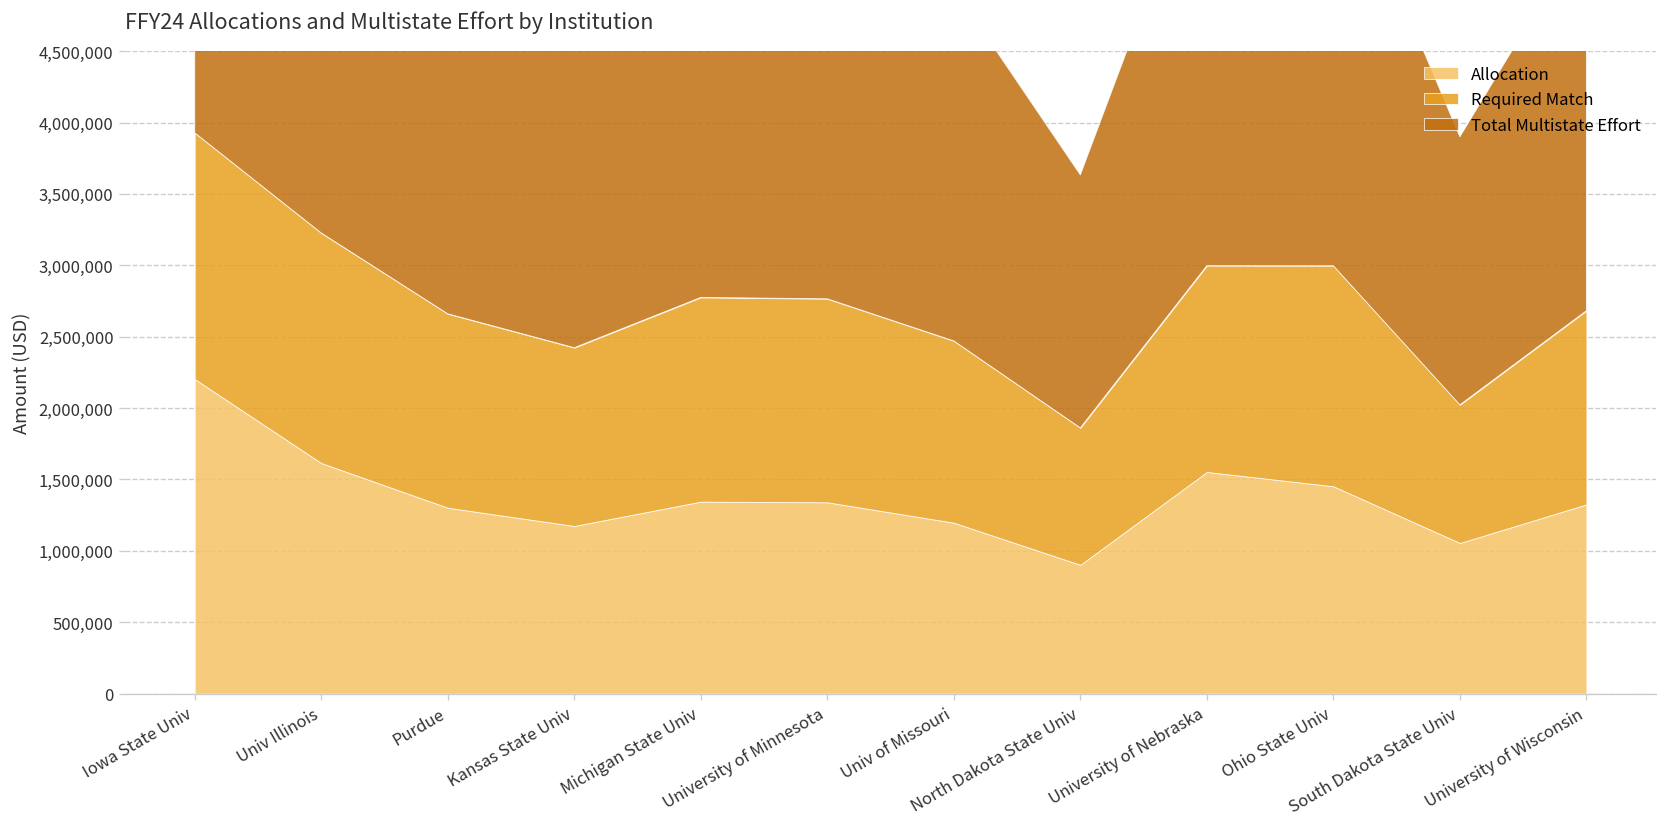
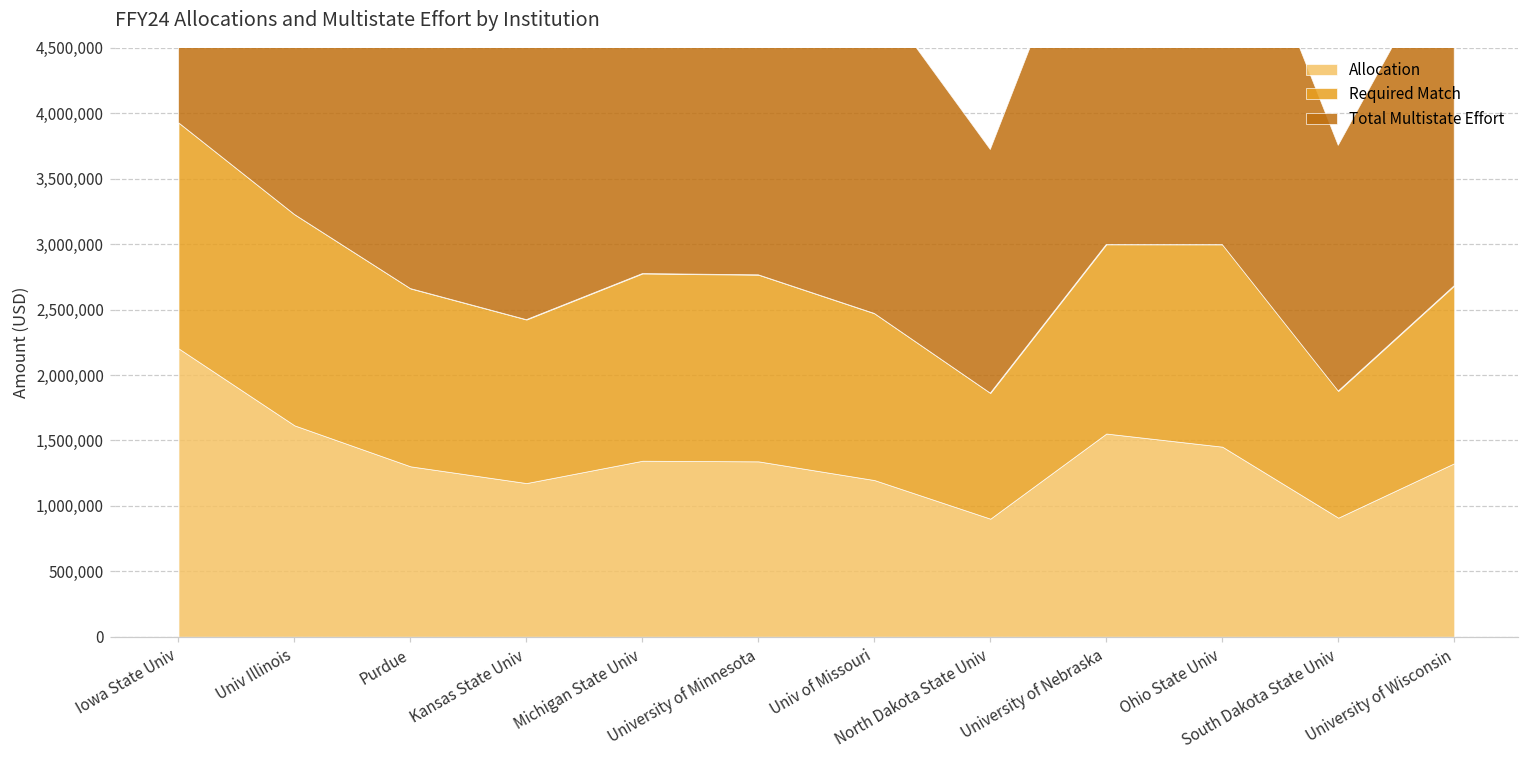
  {
    "Allocation": {
      "Iowa State Univ": "2,200,000",
      "Univ Illinois": "1,620,000",
      "Purdue": "1,300,000",
      "Kansas State Univ": "1,170,000",
      "Michigan State Univ": "1,340,000",
      "University of Minnesota": "1,340,000",
      "Univ of Missouri": "1,200,000",
      "North Dakota State Univ": "900,000",
      "University of Nebraska": "1,550,000",
      "Ohio State Univ": "1,450,000",
-     "South Dakota State Univ": "1,060,000",
+     "South Dakota State Univ": "910,000",
      "University of Wisconsin": "1,330,000"
    },
    "Required Match": {
      "Iowa State Univ": "1,720,000",
      "Univ Illinois": "1,610,000",
      "Purdue": "1,360,000",
      "Kansas State Univ": "1,250,000",
      "Michigan State Univ": "1,430,000",
      "University of Minnesota": "1,430,000",
      "Univ of Missouri": "1,270,000",
      "North Dakota State Univ": "960,000",
      "University of Nebraska": "1,440,000",
      "Ohio State Univ": "1,540,000",
      "South Dakota State Univ": "970,000",
      "University of Wisconsin": "1,360,000"
    },
    "Total Multistate Effort": {
-     "North Dakota State Univ": "1,770,000",
+     "North Dakota State Univ": "1,860,000",
      "South Dakota State Univ": "1,880,000"
    }
  }
